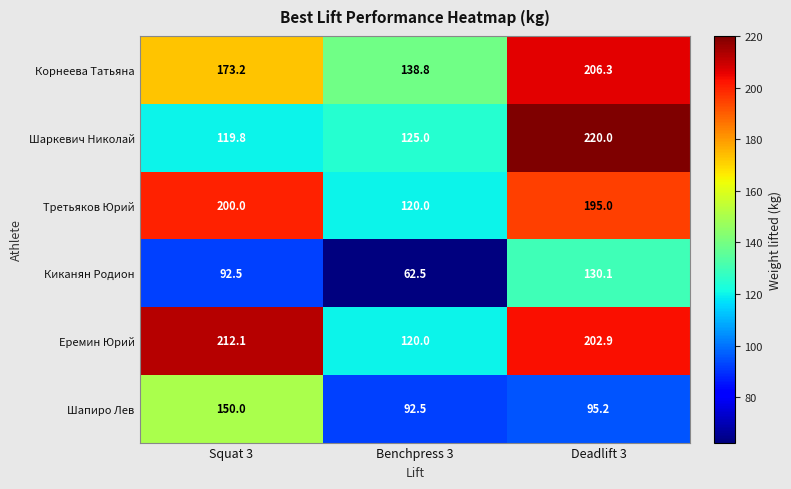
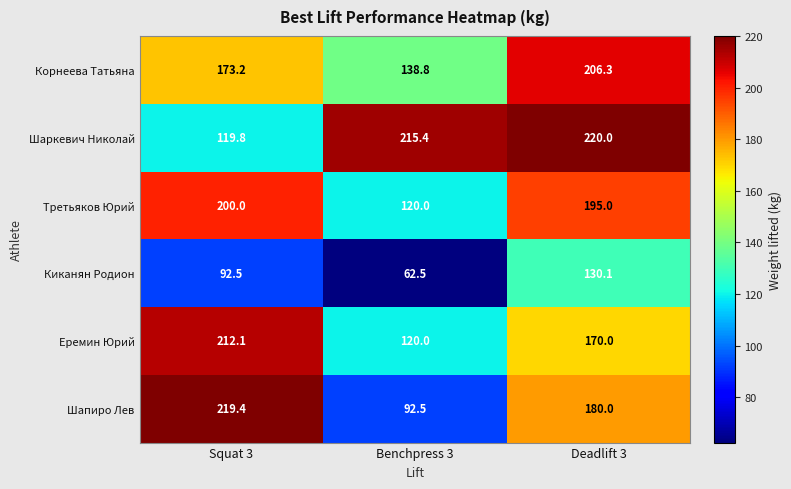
  {
    "Корнеева Татьяна": {
      "Squat 3": 173.2,
      "Benchpress 3": 138.8,
      "Deadlift 3": 206.3
    },
    "Шаркевич Николай": {
      "Squat 3": 119.8,
-     "Benchpress 3": 125.0,
+     "Benchpress 3": 215.4,
      "Deadlift 3": 220.0
    },
    "Третьяков Юрий": {
      "Squat 3": 200.0,
      "Benchpress 3": 120.0,
      "Deadlift 3": 195.0
    },
    "Киканян Родион": {
      "Squat 3": 92.5,
      "Benchpress 3": 62.5,
      "Deadlift 3": 130.1
    },
    "Еремин Юрий": {
      "Squat 3": 212.1,
      "Benchpress 3": 120.0,
-     "Deadlift 3": 202.9
+     "Deadlift 3": 170.0
    },
    "Шапиро Лев": {
-     "Squat 3": 150.0,
+     "Squat 3": 219.4,
      "Benchpress 3": 92.5,
-     "Deadlift 3": 95.2
+     "Deadlift 3": 180.0
    }
  }
